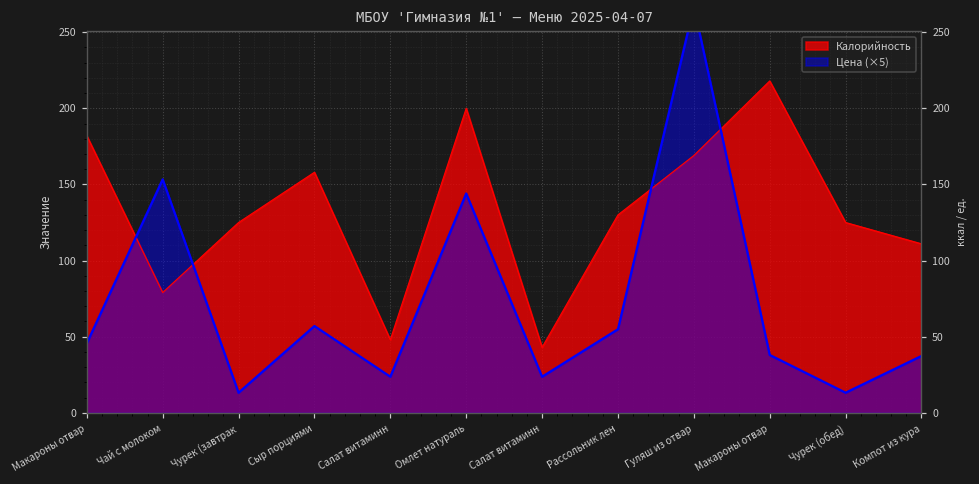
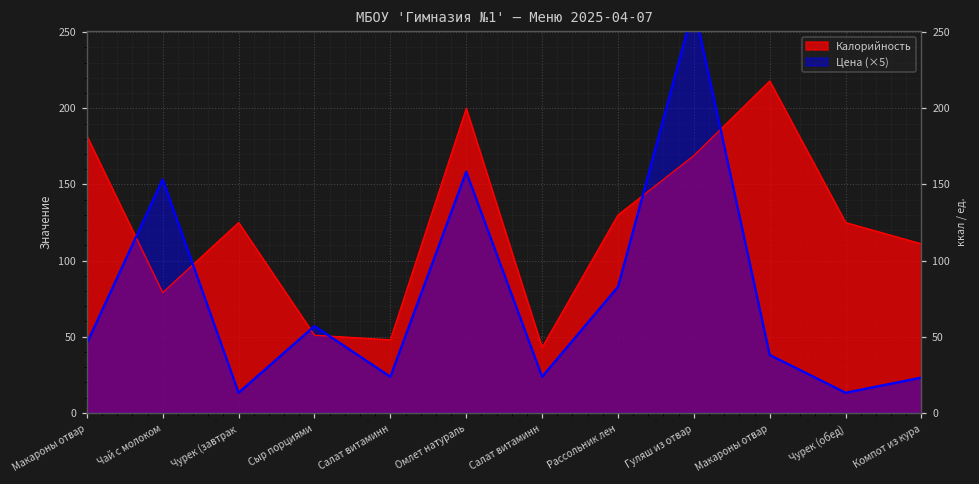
  {
    "Калорийность": {
      "Чай с молоком": 79,
      "Чурек (завтрак": 125,
-     "Сыр порциями": 158,
+     "Сыр порциями": 51,
      "Омлет натураль": 200,
      "Рассольник лен": 130,
      "Гуляш из отвар": 169,
      "Чурек (обед)": 125,
      "Компот из кура": 111
    },
    "Цена (×5)": {
      "Чай с молоком": 153,
      "Чурек (завтрак": 13,
      "Сыр порциями": 57,
-     "Омлет натураль": 144,
-     "Рассольник лен": 55,
+     "Омлет натураль": 158,
+     "Рассольник лен": 83,
      "Чурек (обед)": 13,
-     "Компот из кура": 37
+     "Компот из кура": 23
    }
  }
